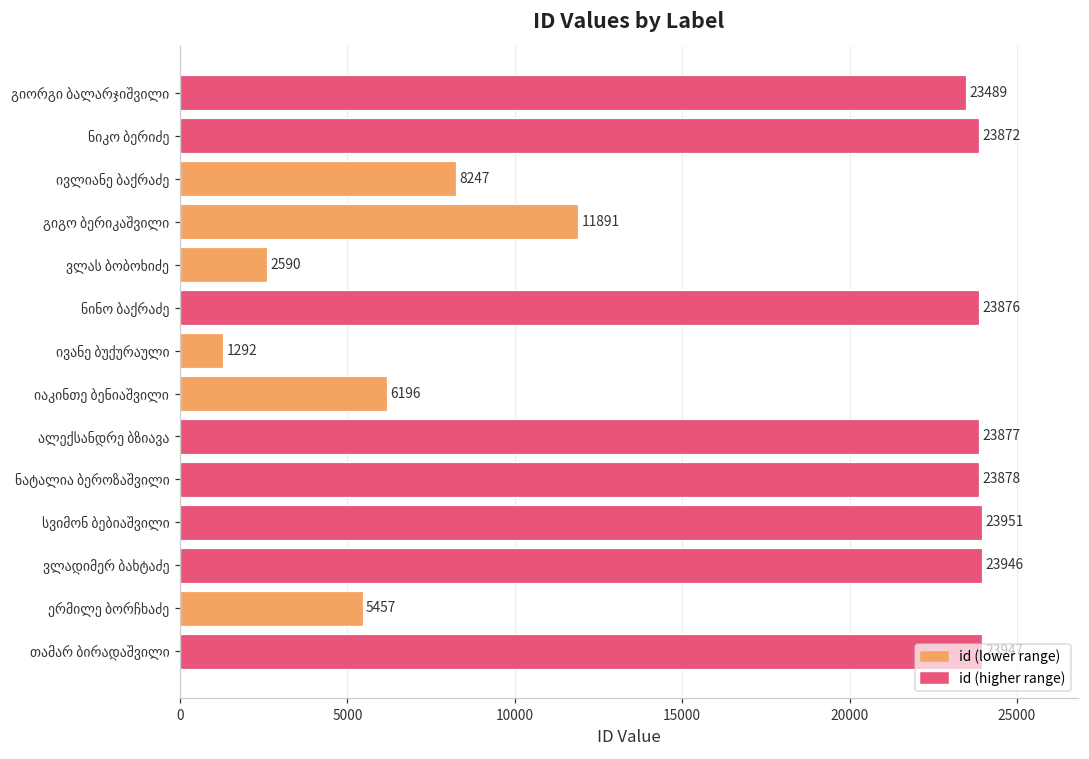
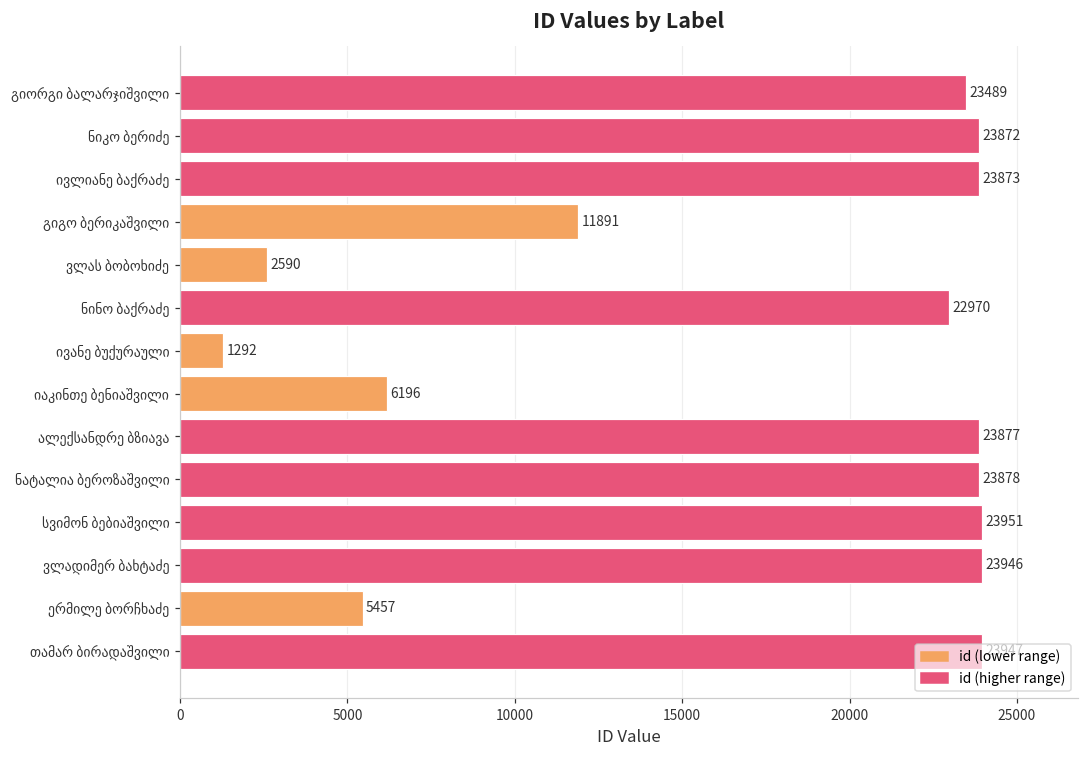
  {
    "გიორგი ბალარჯიშვილი": 23489,
    "ნიკო ბერიძე": 23872,
-   "ივლიანე ბაქრაძე": 8247,
+   "ივლიანე ბაქრაძე": 23873,
    "გიგო ბერიკაშვილი": 11891,
    "ვლას ბობოხიძე": 2590,
-   "ნინო ბაქრაძე": 23876,
+   "ნინო ბაქრაძე": 22970,
    "ივანე ბუქურაული": 1292,
    "იაკინთე ბენიაშვილი": 6196,
    "ალექსანდრე ბზიავა": 23877,
    "ნატალია ბეროზაშვილი": 23878,
    "სვიმონ ბებიაშვილი": 23951,
    "ვლადიმერ ბახტაძე": 23946,
    "ერმილე ბორჩხაძე": 5457
  }
